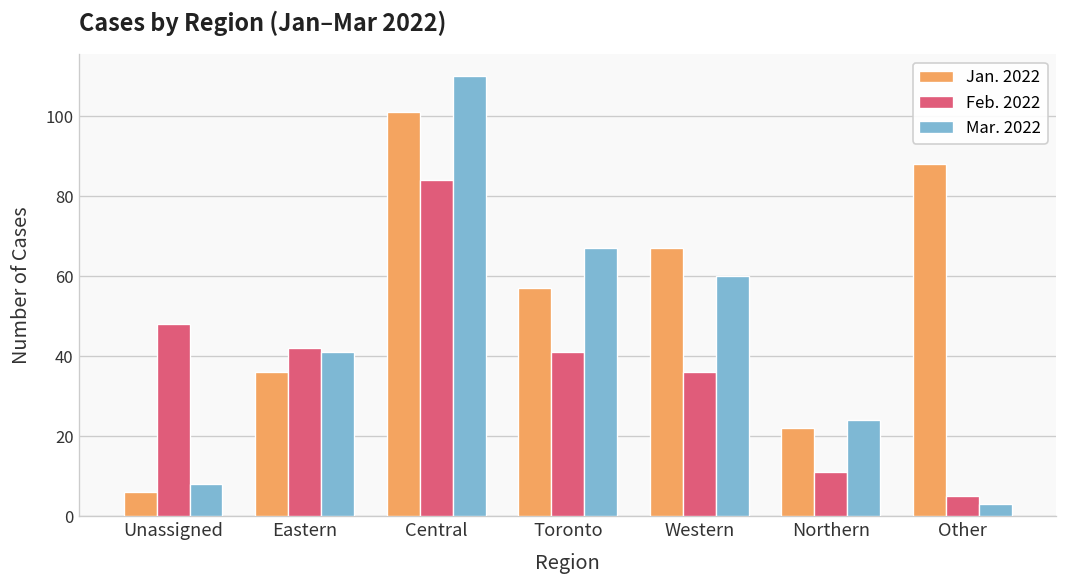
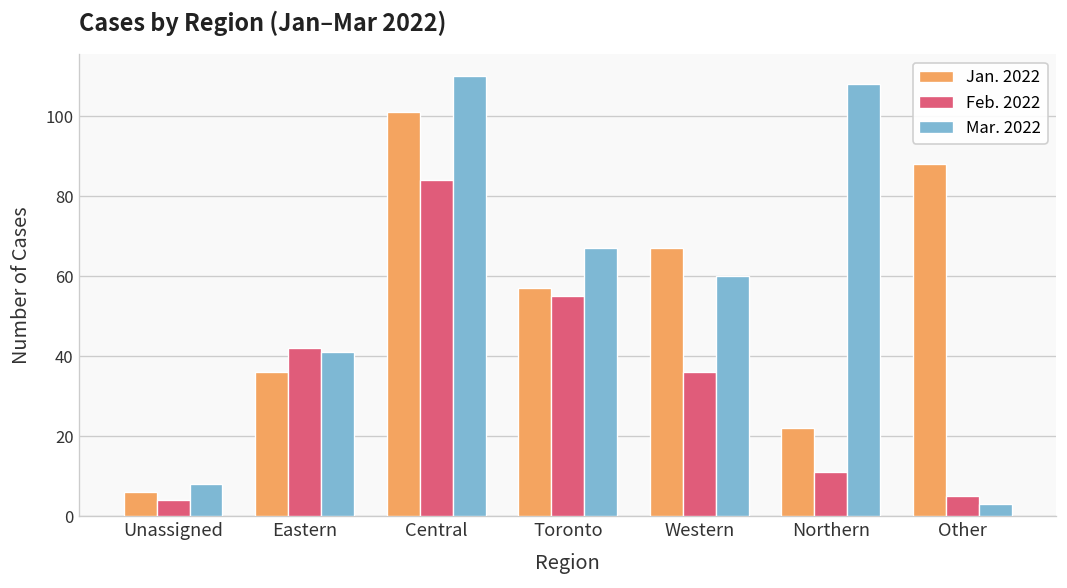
  {
    "Jan. 2022": {
      "Unassigned": 6,
      "Eastern": 36,
      "Central": 101,
      "Toronto": 57,
      "Western": 67,
      "Northern": 22,
      "Other": 88
    },
    "Feb. 2022": {
-     "Unassigned": 48,
+     "Unassigned": 4,
      "Eastern": 42,
      "Central": 84,
-     "Toronto": 41,
+     "Toronto": 55,
      "Western": 36,
      "Northern": 11,
      "Other": 5
    },
    "Mar. 2022": {
      "Unassigned": 8,
      "Eastern": 41,
      "Central": 110,
      "Toronto": 67,
      "Western": 60,
-     "Northern": 24,
+     "Northern": 108,
      "Other": 3
    }
  }
